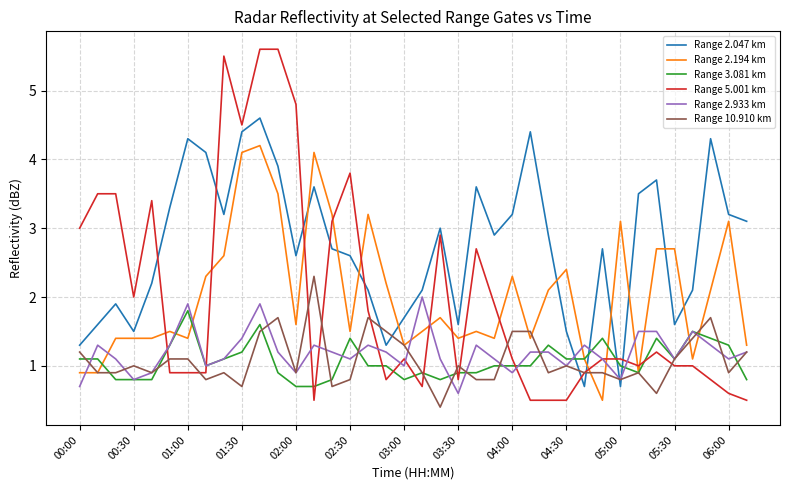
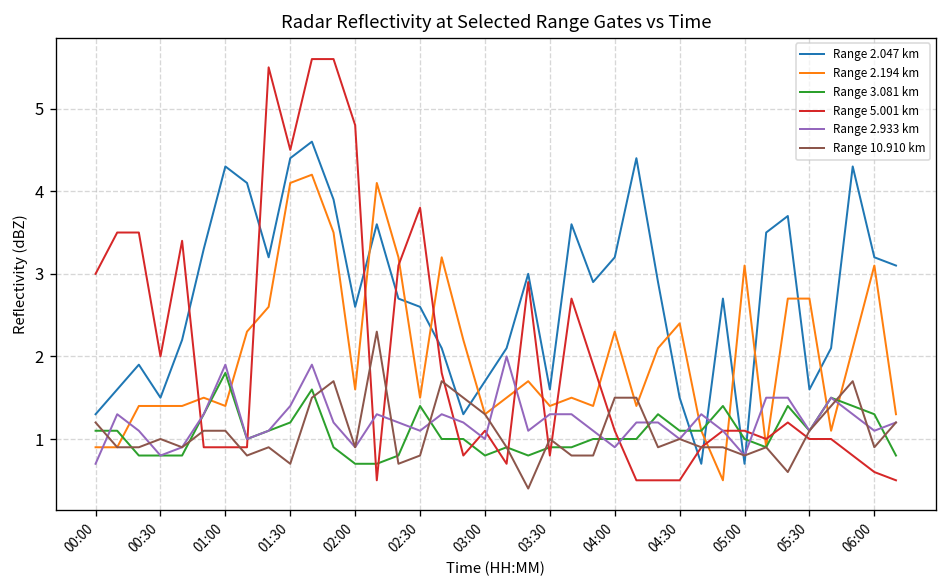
  {
    "Range 2.047 km": {
      "00:00": 1.3,
      "00:30": 1.5,
      "01:00": 4.3,
      "01:30": 4.4,
      "02:00": 2.6,
      "02:30": 2.6,
      "03:00": 1.7,
      "03:30": 1.6,
      "04:00": 3.2,
      "04:30": 1.5,
      "05:00": 0.7,
      "05:30": 1.6,
      "06:00": 3.2
    },
    "Range 2.194 km": {
      "00:00": 0.9,
      "00:30": 1.4,
      "01:00": 1.4,
      "01:30": 4.1,
      "02:00": 1.6,
      "02:30": 1.5,
      "03:30": 1.4,
      "04:00": 2.3,
      "04:30": 2.4,
      "05:00": 3.1,
      "05:30": 2.7,
      "06:00": 3.1
    },
    "Range 3.081 km": {
      "00:00": 1.1,
      "01:00": 1.8,
      "01:30": 1.2,
      "02:00": 0.7,
      "02:30": 1.4,
      "03:00": 0.8,
      "03:30": 0.9,
      "04:00": 1.0,
      "04:30": 1.1,
      "05:00": 1.0,
      "06:00": 1.3
    },
    "Range 5.001 km": {
      "00:00": 3.0,
      "00:30": 2.0,
      "01:00": 0.9,
      "01:30": 4.5,
      "02:00": 4.8,
      "02:30": 3.8,
      "03:00": 1.1,
      "03:30": 0.8,
      "04:00": 1.1,
      "04:30": 0.5,
      "05:00": 1.1,
      "05:30": 1.0,
      "06:00": 0.6
    },
    "Range 2.933 km": {
      "00:00": 0.7,
      "01:00": 1.9,
      "01:30": 1.4,
      "02:30": 1.1,
      "03:00": 1.0,
-     "03:30": 0.6,
+     "03:30": 1.3,
      "04:00": 0.9,
      "06:00": 1.1
    },
    "Range 10.910 km": {
      "00:00": 1.2,
      "00:30": 1.0,
      "01:00": 1.1,
      "01:30": 0.7,
      "02:30": 0.8,
      "03:30": 1.0,
      "04:00": 1.5,
      "06:00": 0.9
    }
  }
